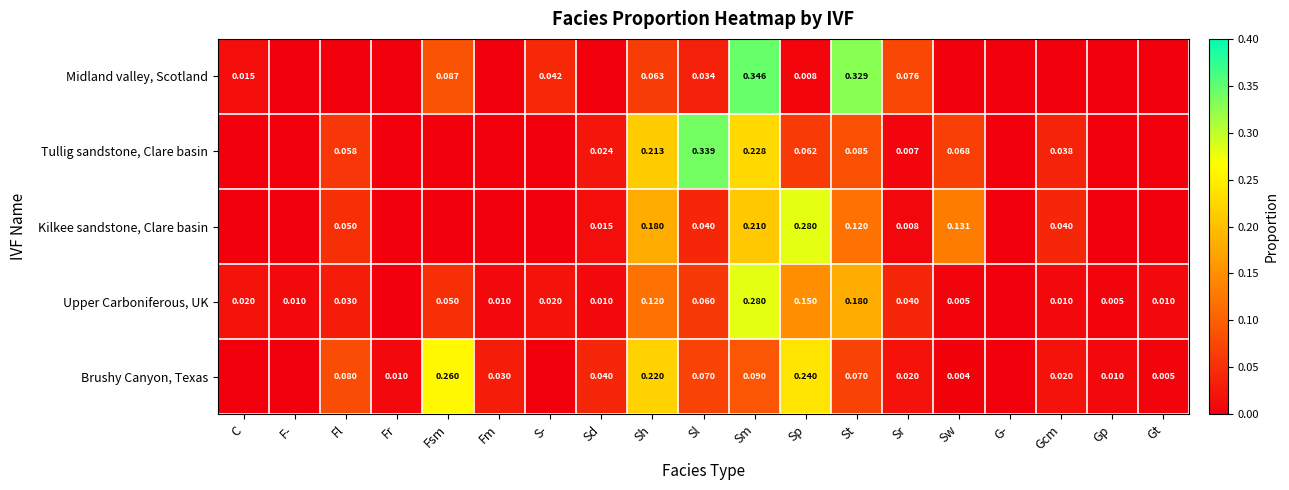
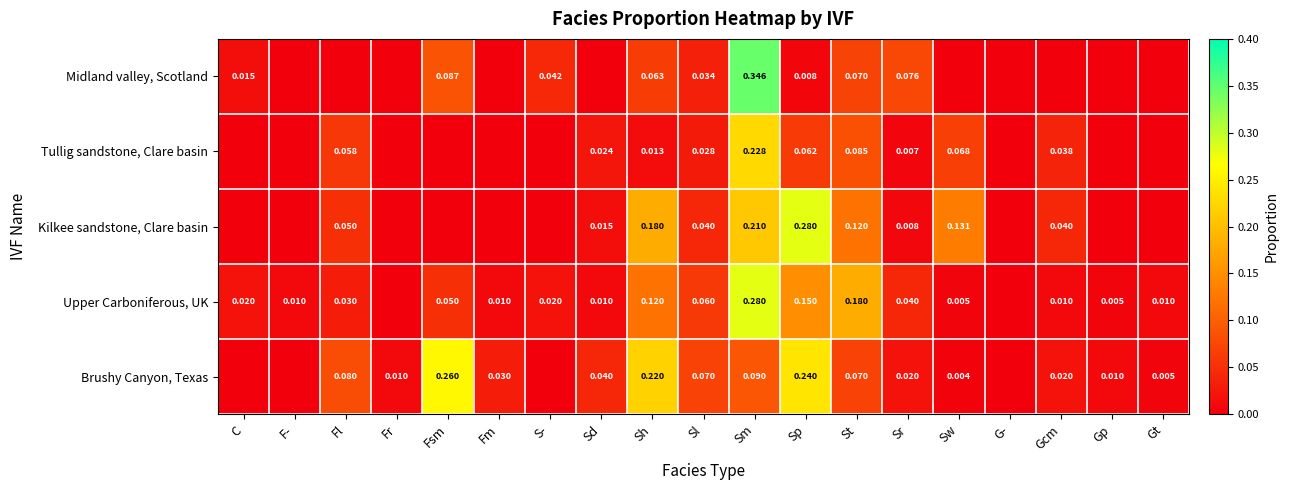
  {
    "Midland valley, Scotland": {
      "C": 0.015,
      "Fsm": 0.087,
      "S-": 0.042,
      "Sh": 0.063,
      "Sl": 0.034,
      "Sm": 0.346,
      "Sp": 0.008,
-     "St": 0.329,
+     "St": 0.070,
      "Sr": 0.076
    },
    "Tullig sandstone, Clare basin": {
      "Fl": 0.058,
      "Sd": 0.024,
-     "Sh": 0.213,
-     "Sl": 0.339,
+     "Sh": 0.013,
+     "Sl": 0.028,
      "Sm": 0.228,
      "Sp": 0.062,
      "St": 0.085,
      "Sr": 0.007,
      "Sw": 0.068,
      "Gcm": 0.038
    },
    "Kilkee sandstone, Clare basin": {
      "Fl": 0.050,
      "Sd": 0.015,
      "Sh": 0.180,
      "Sl": 0.040,
      "Sm": 0.210,
      "Sp": 0.280,
      "St": 0.120,
      "Sr": 0.008,
      "Sw": 0.131,
      "Gcm": 0.040
    },
    "Upper Carboniferous, UK": {
      "C": 0.020,
      "F-": 0.010,
      "Fl": 0.030,
      "Fsm": 0.050,
      "Fm": 0.010,
      "S-": 0.020,
      "Sd": 0.010,
      "Sh": 0.120,
      "Sl": 0.060,
      "Sm": 0.280,
      "Sp": 0.150,
      "St": 0.180,
      "Sr": 0.040,
      "Sw": 0.005,
      "Gcm": 0.010,
      "Gp": 0.005,
      "Gt": 0.010
    },
    "Brushy Canyon, Texas": {
      "Fl": 0.080,
      "Fr": 0.010,
      "Fsm": 0.260,
      "Fm": 0.030,
      "Sd": 0.040,
      "Sh": 0.220,
      "Sl": 0.070,
      "Sm": 0.090,
      "Sp": 0.240,
      "St": 0.070,
      "Sr": 0.020,
      "Sw": 0.004,
      "Gcm": 0.020,
      "Gp": 0.010,
      "Gt": 0.005
    }
  }
